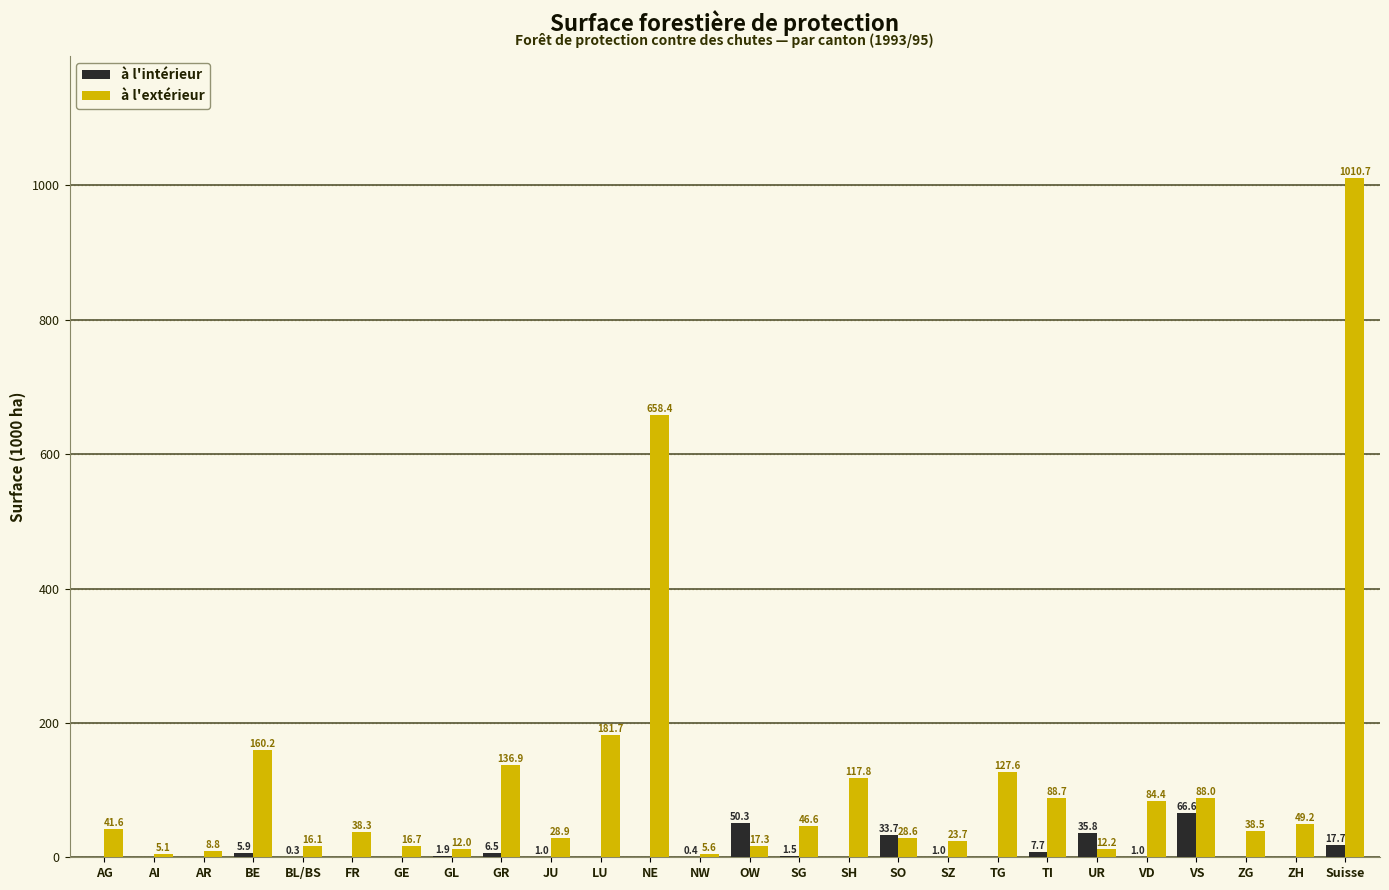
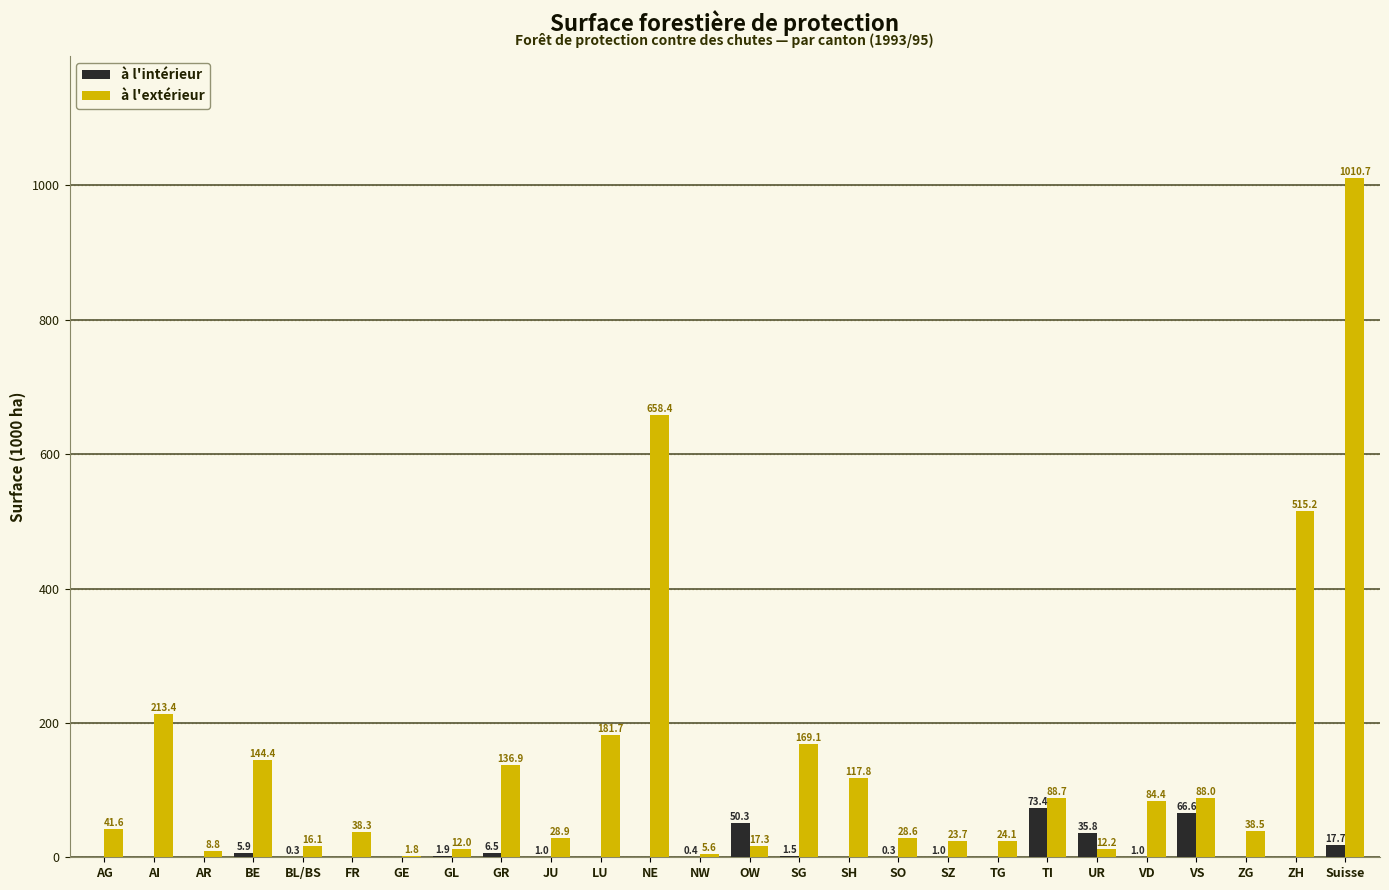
  {
    "à l'intérieur": {
      "BE": 5.9,
      "BL/BS": 0.3,
      "GL": 1.9,
      "GR": 6.5,
      "JU": 1.0,
      "NW": 0.4,
      "OW": 50.3,
      "SG": 1.5,
-     "SO": 33.7,
+     "SO": 0.3,
      "SZ": 1.0,
-     "TI": 7.7,
+     "TI": 73.4,
      "UR": 35.8,
      "VD": 1.0,
      "VS": 66.6,
      "Suisse": 17.7
    },
    "à l'extérieur": {
      "AG": 41.6,
-     "AI": 5.1,
+     "AI": 213.4,
      "AR": 8.8,
-     "BE": 160.2,
+     "BE": 144.4,
      "BL/BS": 16.1,
      "FR": 38.3,
-     "GE": 16.7,
+     "GE": 1.8,
      "GL": 12.0,
      "GR": 136.9,
      "JU": 28.9,
      "LU": 181.7,
      "NE": 658.4,
      "NW": 5.6,
      "OW": 17.3,
-     "SG": 46.6,
+     "SG": 169.1,
      "SH": 117.8,
      "SO": 28.6,
      "SZ": 23.7,
-     "TG": 127.6,
+     "TG": 24.1,
      "TI": 88.7,
      "UR": 12.2,
      "VD": 84.4,
      "VS": 88.0,
      "ZG": 38.5,
-     "ZH": 49.2,
+     "ZH": 515.2,
      "Suisse": 1010.7
    }
  }
